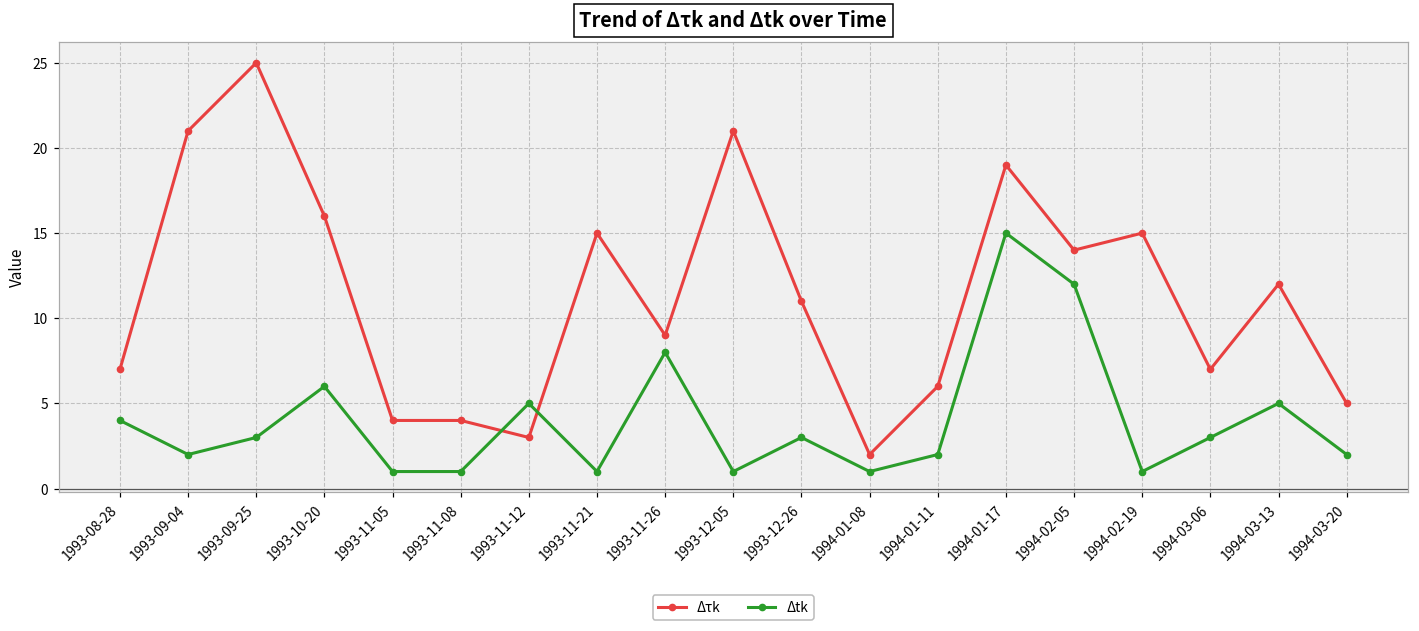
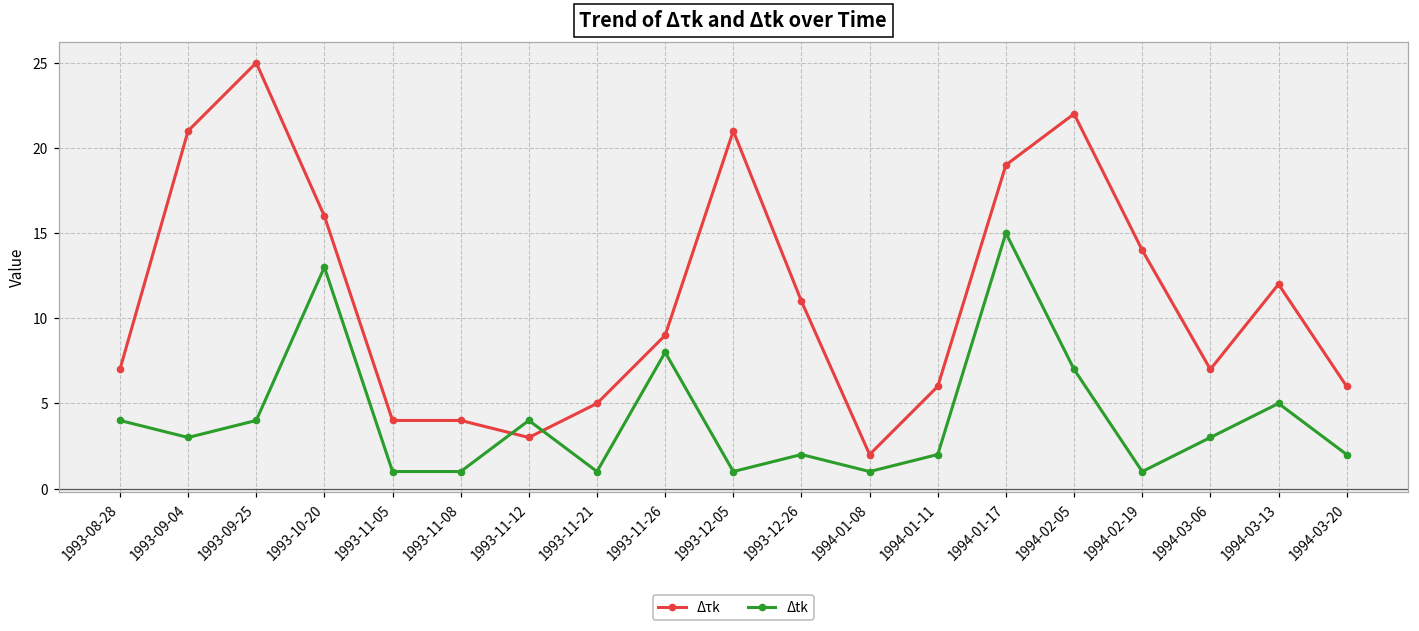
  {
    "Δτk": {
      "1993-08-28": 7,
      "1993-09-04": 21,
      "1993-09-25": 25,
      "1993-10-20": 16,
      "1993-11-05": 4,
      "1993-11-08": 4,
      "1993-11-12": 3,
-     "1993-11-21": 15,
+     "1993-11-21": 5,
      "1993-11-26": 9,
      "1993-12-05": 21,
      "1993-12-26": 11,
      "1994-01-08": 2,
      "1994-01-11": 6,
      "1994-01-17": 19,
-     "1994-02-05": 14,
-     "1994-02-19": 15,
+     "1994-02-05": 22,
+     "1994-02-19": 14,
      "1994-03-06": 7,
      "1994-03-13": 12,
-     "1994-03-20": 5
+     "1994-03-20": 6
    },
    "Δtk": {
      "1993-08-28": 4,
-     "1993-09-04": 2,
-     "1993-09-25": 3,
-     "1993-10-20": 6,
+     "1993-09-04": 3,
+     "1993-09-25": 4,
+     "1993-10-20": 13,
      "1993-11-05": 1,
      "1993-11-08": 1,
-     "1993-11-12": 5,
+     "1993-11-12": 4,
      "1993-11-21": 1,
      "1993-11-26": 8,
      "1993-12-05": 1,
-     "1993-12-26": 3,
+     "1993-12-26": 2,
      "1994-01-08": 1,
      "1994-01-11": 2,
      "1994-01-17": 15,
-     "1994-02-05": 12,
+     "1994-02-05": 7,
      "1994-02-19": 1,
      "1994-03-06": 3,
      "1994-03-13": 5,
      "1994-03-20": 2
    }
  }
